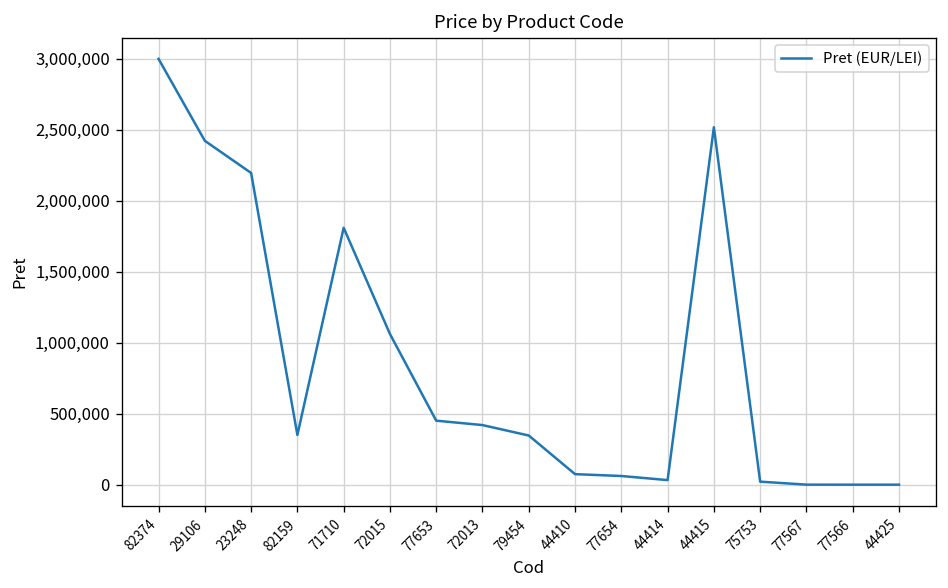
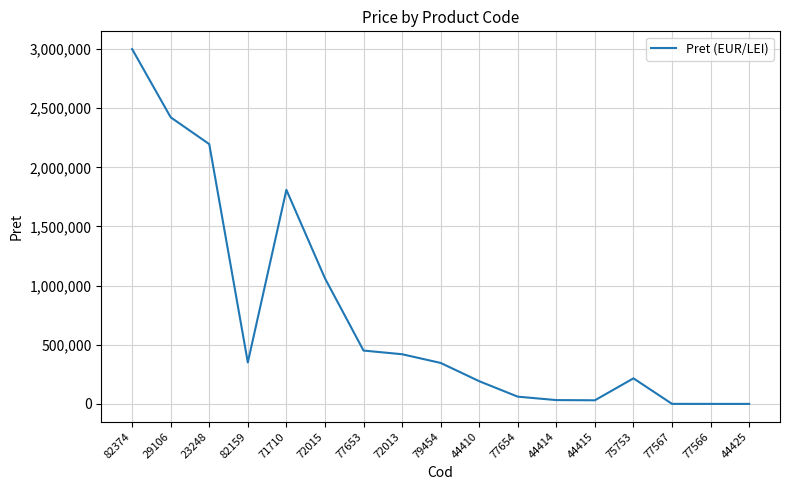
  {
    "82374": "3,000,000",
    "29106": "2,420,000",
    "23248": "2,200,000",
    "82159": "350,000",
    "71710": "1,810,000",
    "72015": "1,060,000",
    "77653": "450,000",
    "72013": "420,000",
    "79454": "350,000",
-   "44410": "70,000",
+   "44410": "190,000",
    "77654": "60,000",
    "44414": "30,000",
-   "44415": "2,520,000",
-   "75753": "20,000",
+   "44415": "30,000",
+   "75753": "220,000",
    "77567": "0",
    "77566": "0",
    "44425": "0"
  }
